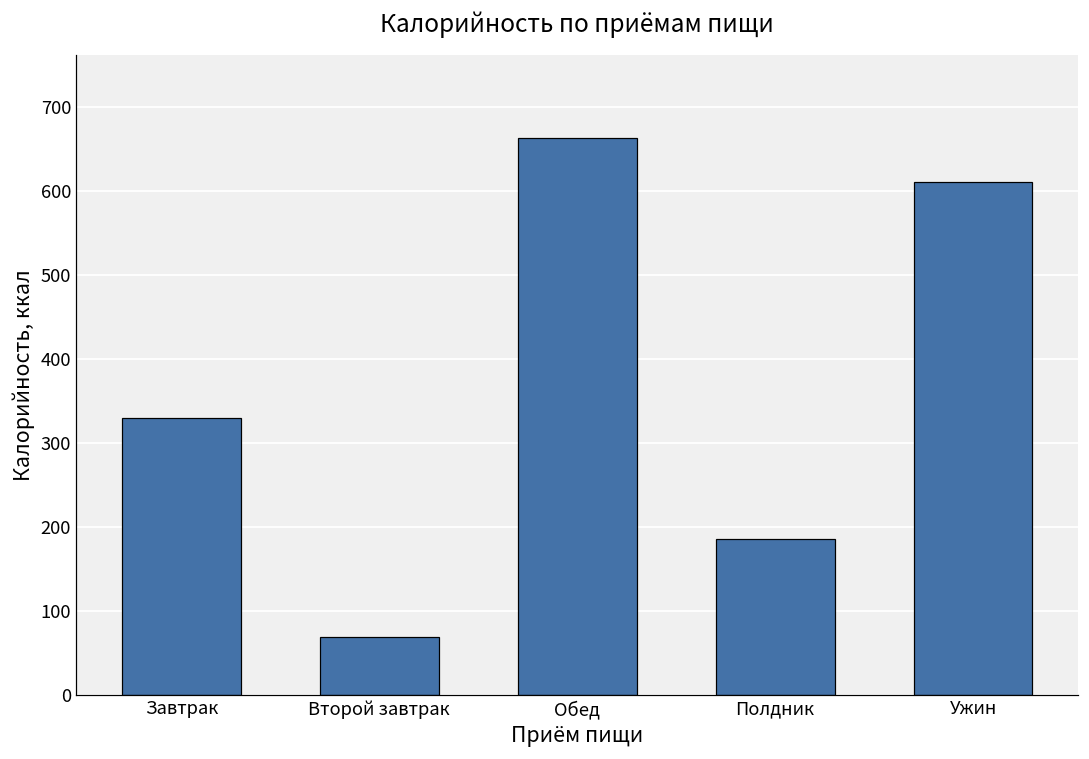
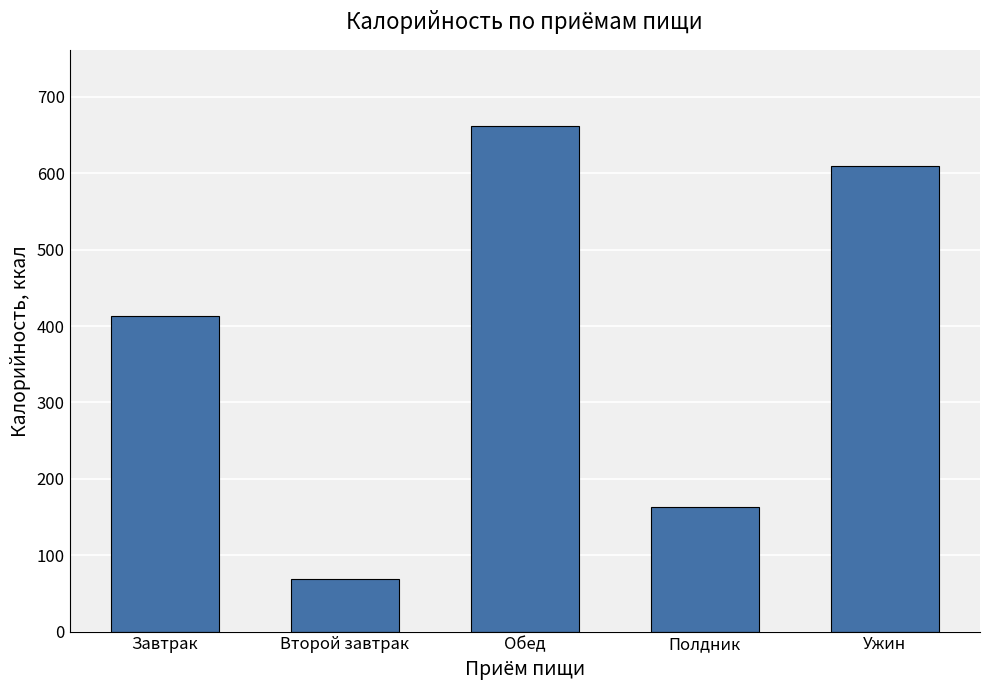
  {
-   "Завтрак": 330,
+   "Завтрак": 410,
    "Второй завтрак": 70,
    "Обед": 660,
-   "Полдник": 190,
+   "Полдник": 160,
    "Ужин": 610
  }
